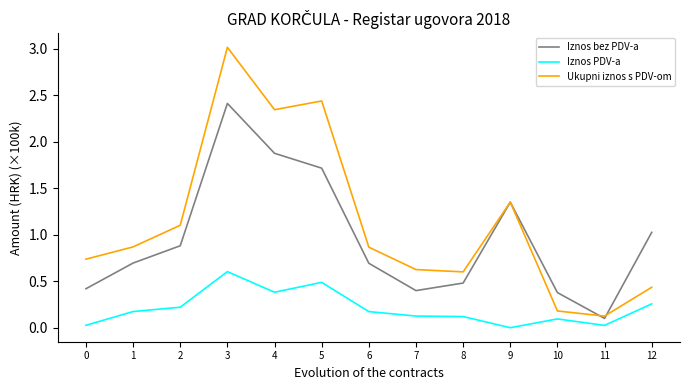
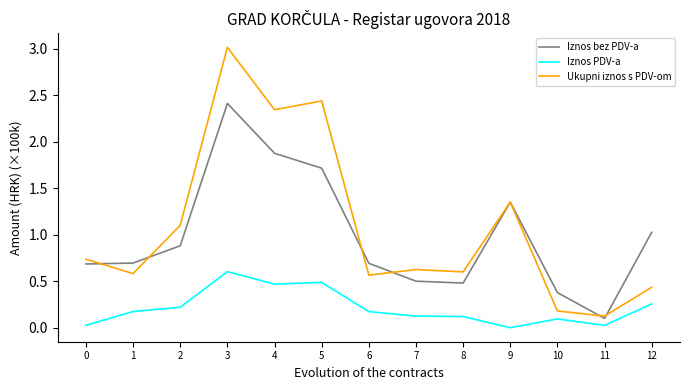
  {
    "Iznos bez PDV-a": {
-     "0": 0.4,
+     "0": 0.7,
      "1": 0.7,
      "2": 0.9,
      "3": 2.4,
      "4": 1.9,
      "5": 1.7,
      "6": 0.7,
-     "7": 0.4,
+     "7": 0.5,
      "8": 0.5,
      "10": 0.4,
      "12": 1.0
    },
    "Iznos PDV-a": {
      "0": 0.0,
      "1": 0.2,
      "2": 0.2,
      "3": 0.6,
-     "4": 0.4,
+     "4": 0.5,
      "5": 0.5,
      "6": 0.2,
      "7": 0.1,
      "8": 0.1,
      "9": 0.0,
      "10": 0.1,
      "11": 0.0,
      "12": 0.3
    },
    "Ukupni iznos s PDV-om": {
      "0": 0.7,
-     "1": 0.9,
+     "1": 0.6,
      "2": 1.1,
      "3": 3.0,
      "4": 2.3,
      "5": 2.4,
-     "6": 0.9,
+     "6": 0.6,
      "7": 0.6,
      "8": 0.6,
      "10": 0.2,
      "12": 0.4
    }
  }
